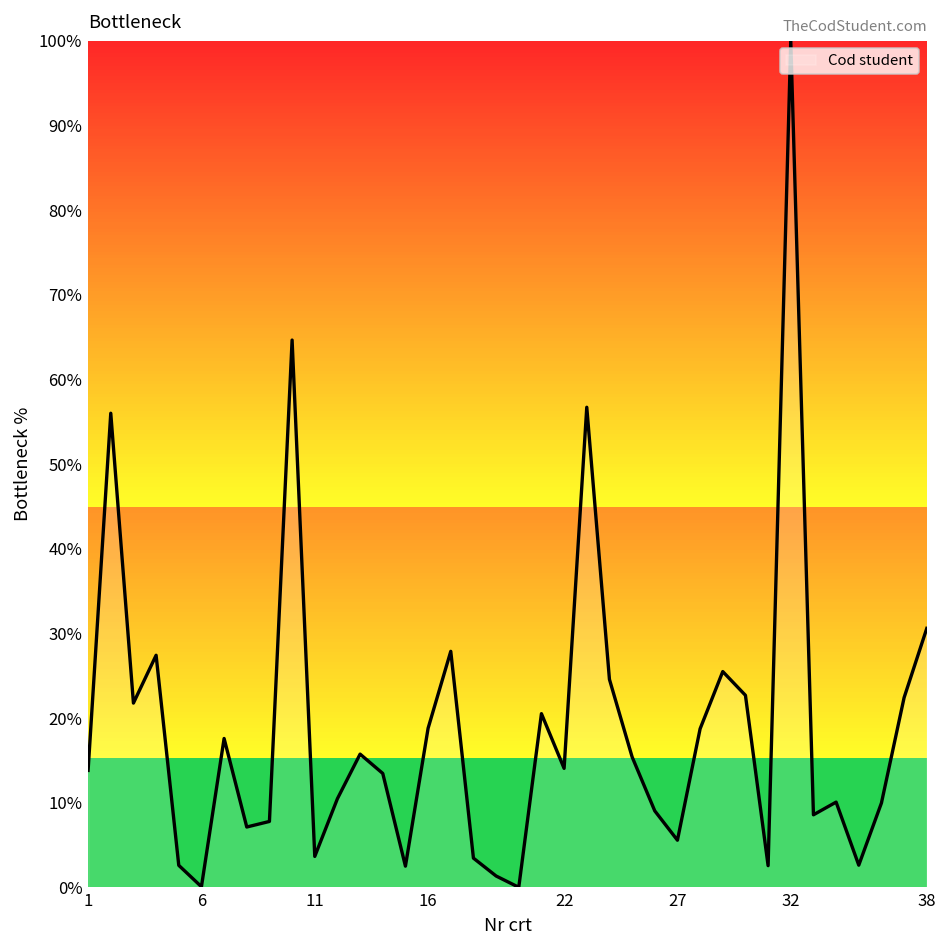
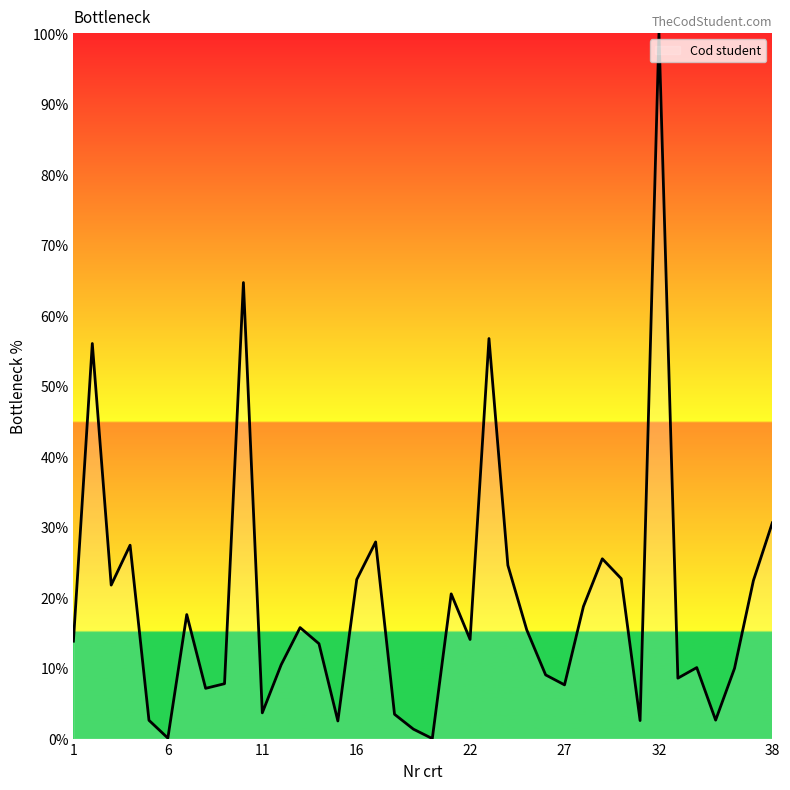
  {
    "1": "14%",
    "6": "0%",
    "11": "4%",
-   "16": "19%",
+   "16": "23%",
    "22": "14%",
-   "27": "6%",
+   "27": "8%",
    "32": "100%",
    "38": "31%"
  }
